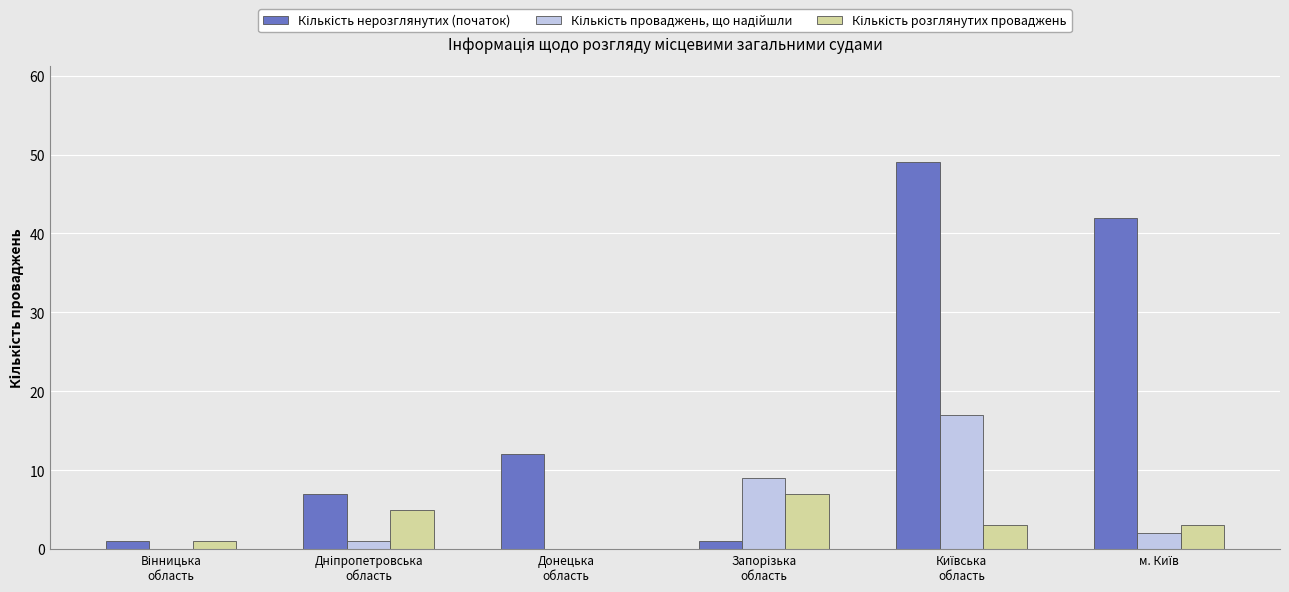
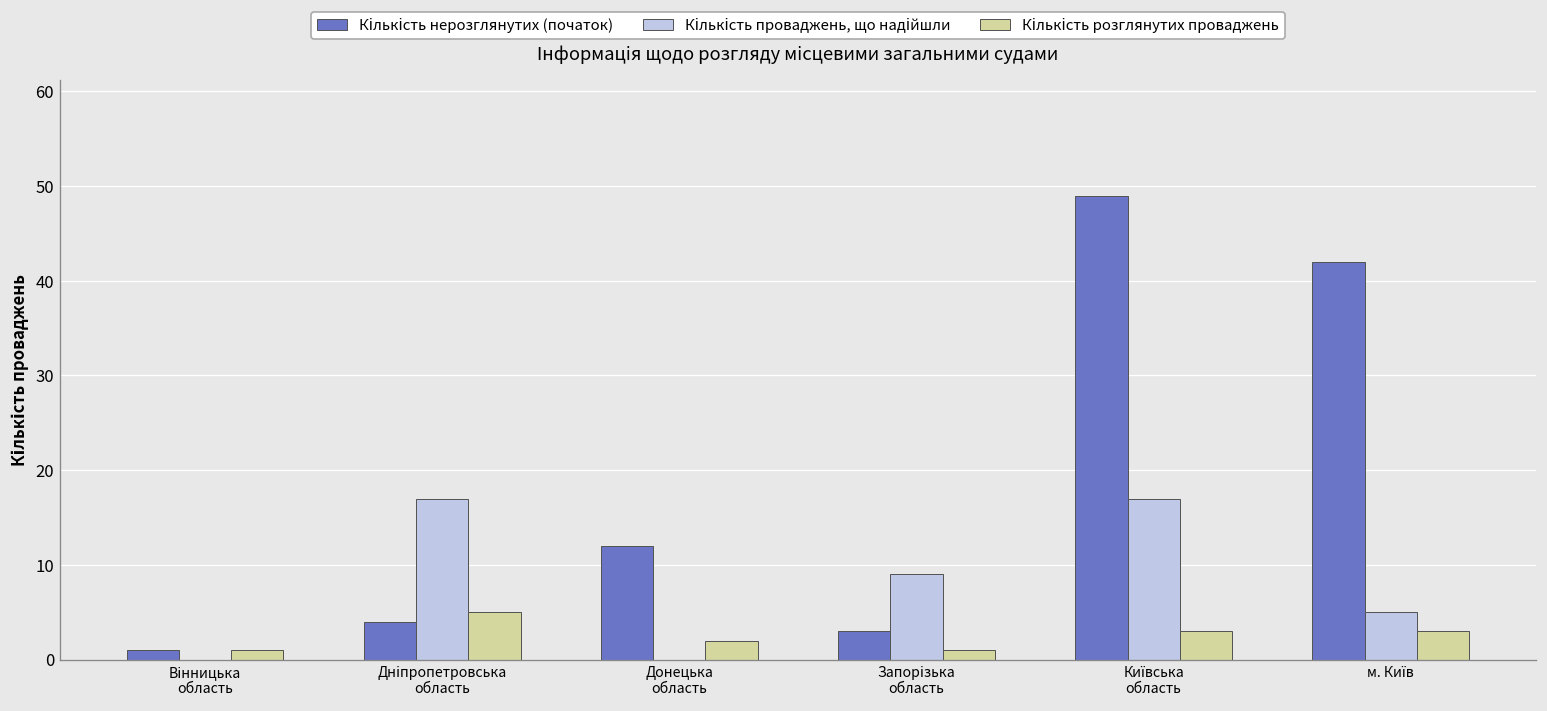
  {
    "Кількість нерозглянутих (початок)": {
      "Вінницька область": 1,
-     "Дніпропетровська область": 7,
+     "Дніпропетровська область": 4,
      "Донецька область": 12,
-     "Запорізька область": 1,
+     "Запорізька область": 3,
      "Київська область": 49,
      "м. Київ": 42
    },
    "Кількість проваджень, що надійшли": {
      "Вінницька область": 0,
-     "Дніпропетровська область": 1,
+     "Дніпропетровська область": 17,
      "Донецька область": 0,
      "Запорізька область": 9,
      "Київська область": 17,
-     "м. Київ": 2
+     "м. Київ": 5
    },
    "Кількість розглянутих проваджень": {
      "Вінницька область": 1,
      "Дніпропетровська область": 5,
-     "Донецька область": 0,
-     "Запорізька область": 7,
+     "Донецька область": 2,
+     "Запорізька область": 1,
      "Київська область": 3,
      "м. Київ": 3
    }
  }
